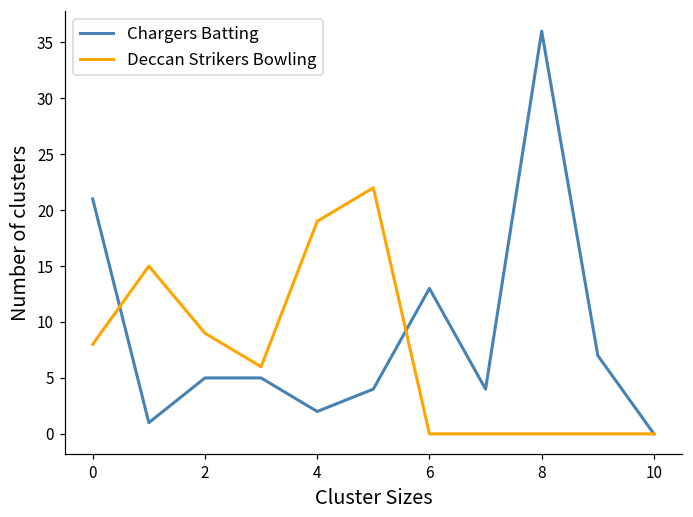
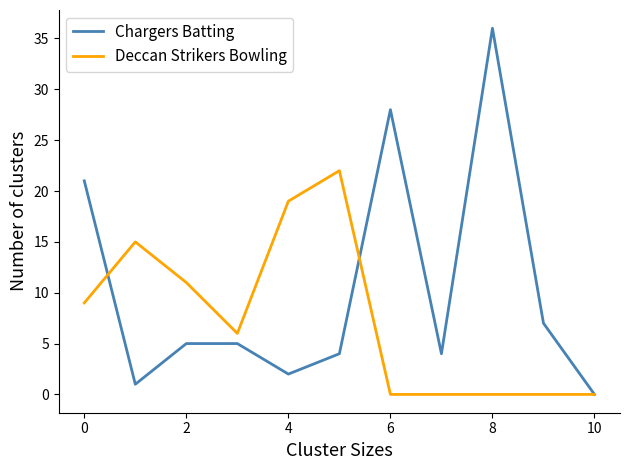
  {
    "Chargers Batting": {
      "0": 21,
      "2": 5,
      "4": 2,
-     "6": 13,
+     "6": 28,
      "8": 36
    },
    "Deccan Strikers Bowling": {
-     "0": 8,
-     "2": 9,
+     "0": 9,
+     "2": 11,
      "4": 19,
      "6": 0,
      "8": 0
    }
  }
